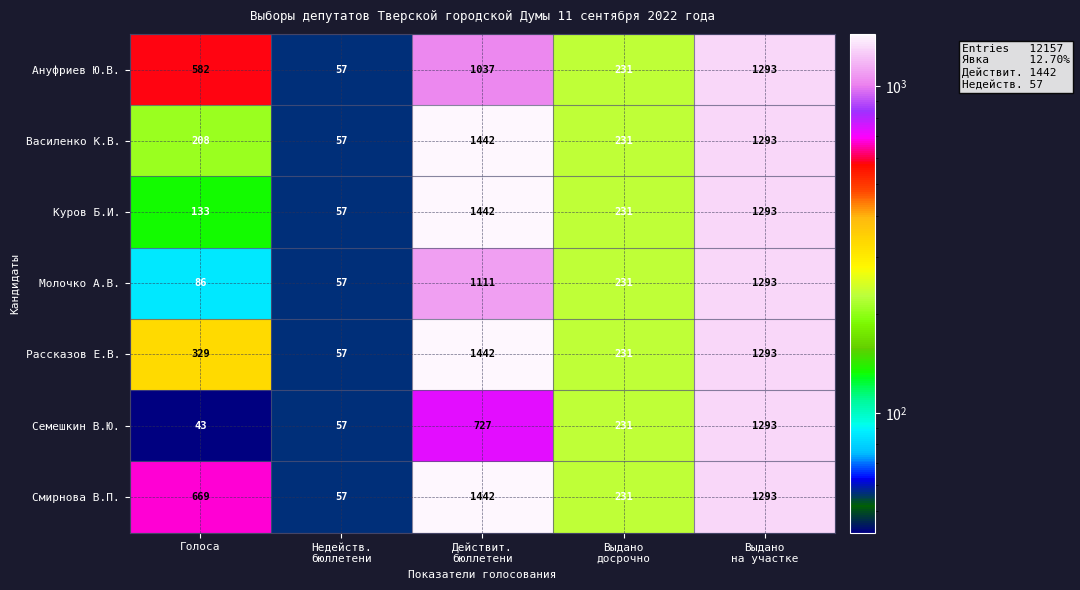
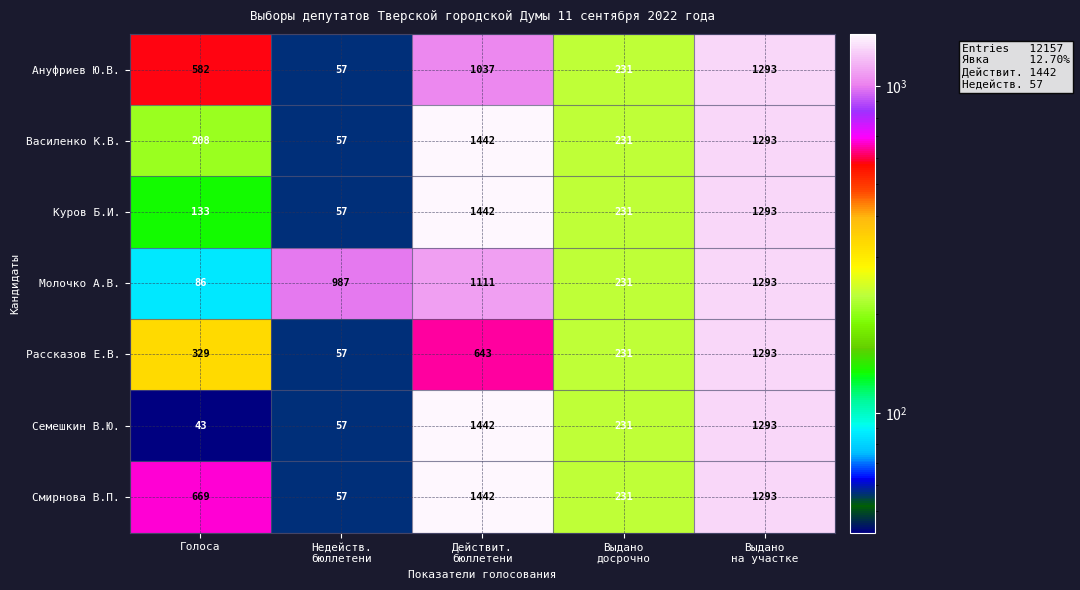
  {
    "Ануфриев Ю.В.": {
      "Голоса": 582,
      "Недейств. бюллетени": 57,
      "Действит. бюллетени": 1037,
      "Выдано досрочно": 231,
      "Выдано на участке": 1293
    },
    "Василенко К.В.": {
      "Голоса": 208,
      "Недейств. бюллетени": 57,
      "Действит. бюллетени": 1442,
      "Выдано досрочно": 231,
      "Выдано на участке": 1293
    },
    "Куров Б.И.": {
      "Голоса": 133,
      "Недейств. бюллетени": 57,
      "Действит. бюллетени": 1442,
      "Выдано досрочно": 231,
      "Выдано на участке": 1293
    },
    "Молочко А.В.": {
      "Голоса": 86,
-     "Недейств. бюллетени": 57,
+     "Недейств. бюллетени": 987,
      "Действит. бюллетени": 1111,
      "Выдано досрочно": 231,
      "Выдано на участке": 1293
    },
    "Рассказов Е.В.": {
      "Голоса": 329,
      "Недейств. бюллетени": 57,
-     "Действит. бюллетени": 1442,
+     "Действит. бюллетени": 643,
      "Выдано досрочно": 231,
      "Выдано на участке": 1293
    },
    "Семешкин В.Ю.": {
      "Голоса": 43,
      "Недейств. бюллетени": 57,
-     "Действит. бюллетени": 727,
+     "Действит. бюллетени": 1442,
      "Выдано досрочно": 231,
      "Выдано на участке": 1293
    },
    "Смирнова В.П.": {
      "Голоса": 669,
      "Недейств. бюллетени": 57,
      "Действит. бюллетени": 1442,
      "Выдано досрочно": 231,
      "Выдано на участке": 1293
    }
  }
